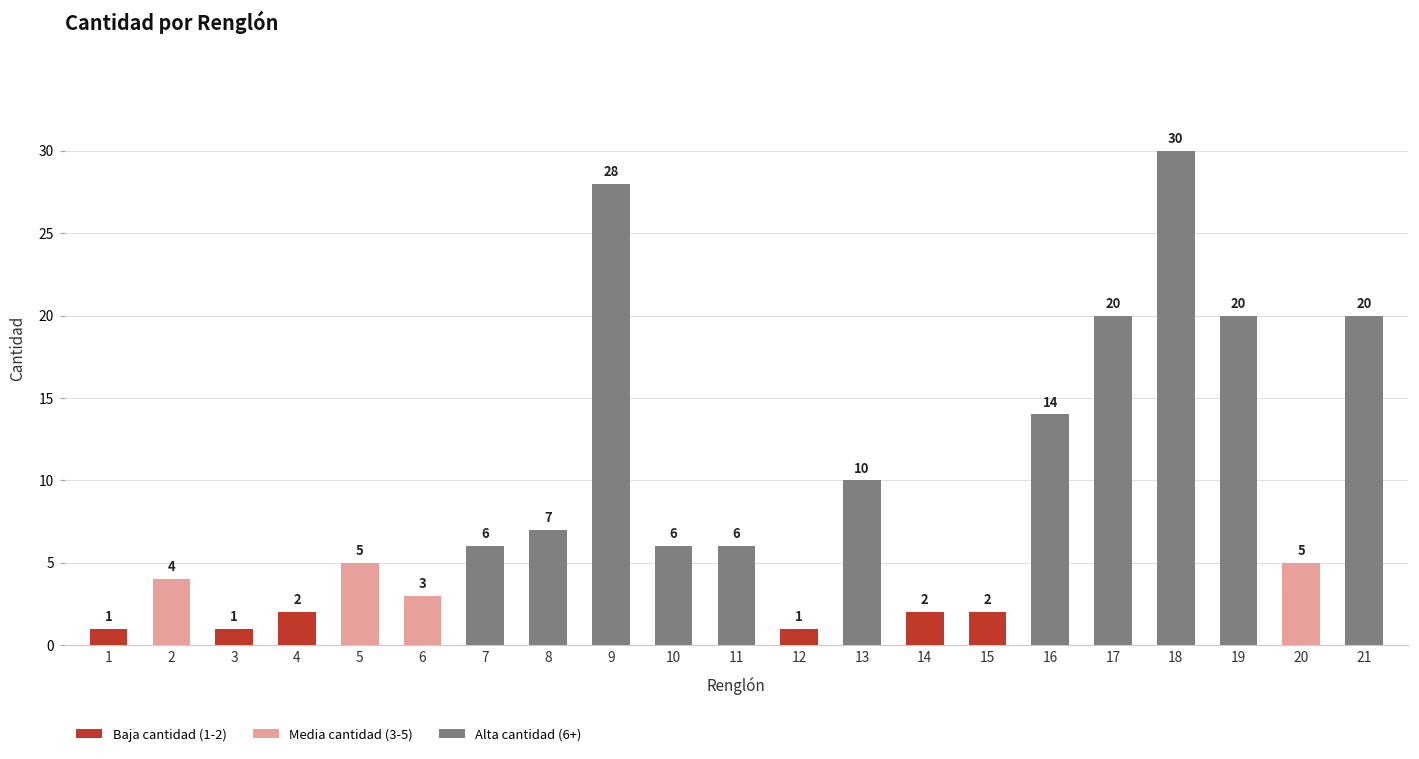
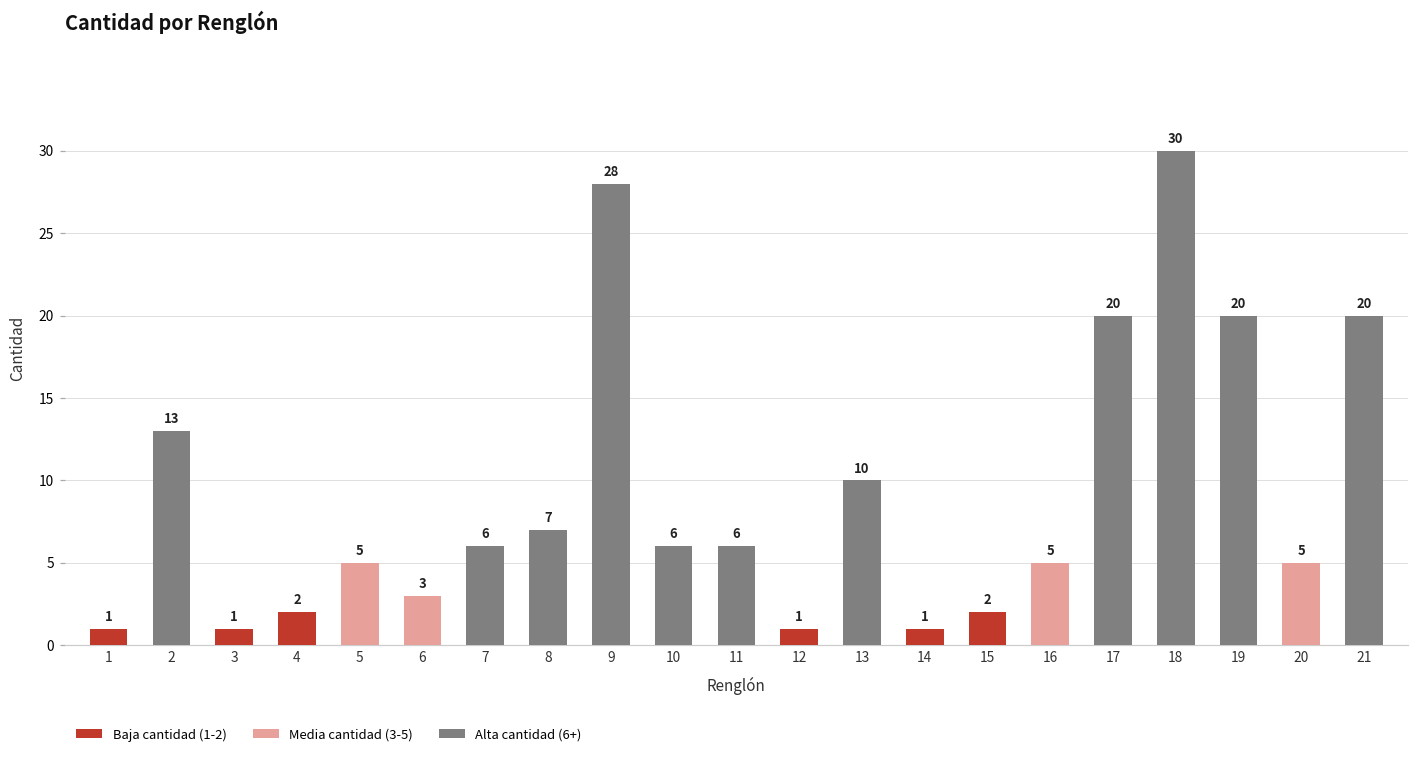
  {
    "1": 1,
-   "2": 4,
+   "2": 13,
    "3": 1,
    "4": 2,
    "5": 5,
    "6": 3,
    "7": 6,
    "8": 7,
    "9": 28,
    "10": 6,
    "11": 6,
    "12": 1,
    "13": 10,
-   "14": 2,
+   "14": 1,
    "15": 2,
-   "16": 14,
+   "16": 5,
    "17": 20,
    "18": 30,
    "19": 20,
    "20": 5,
    "21": 20
  }
